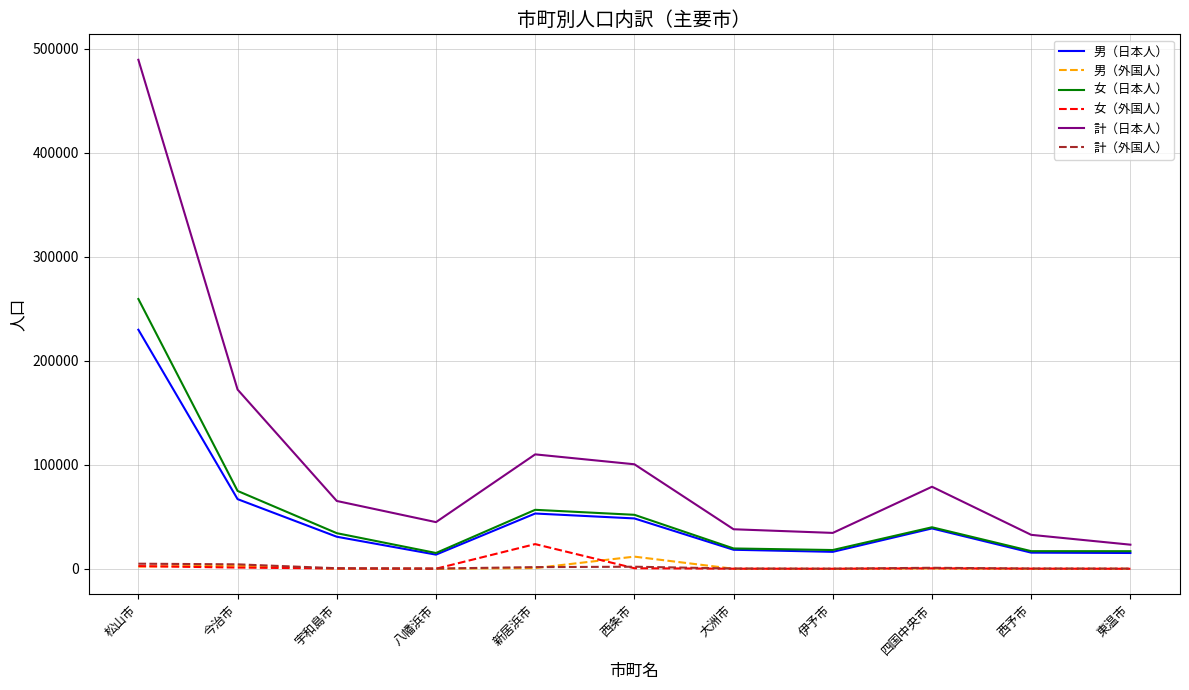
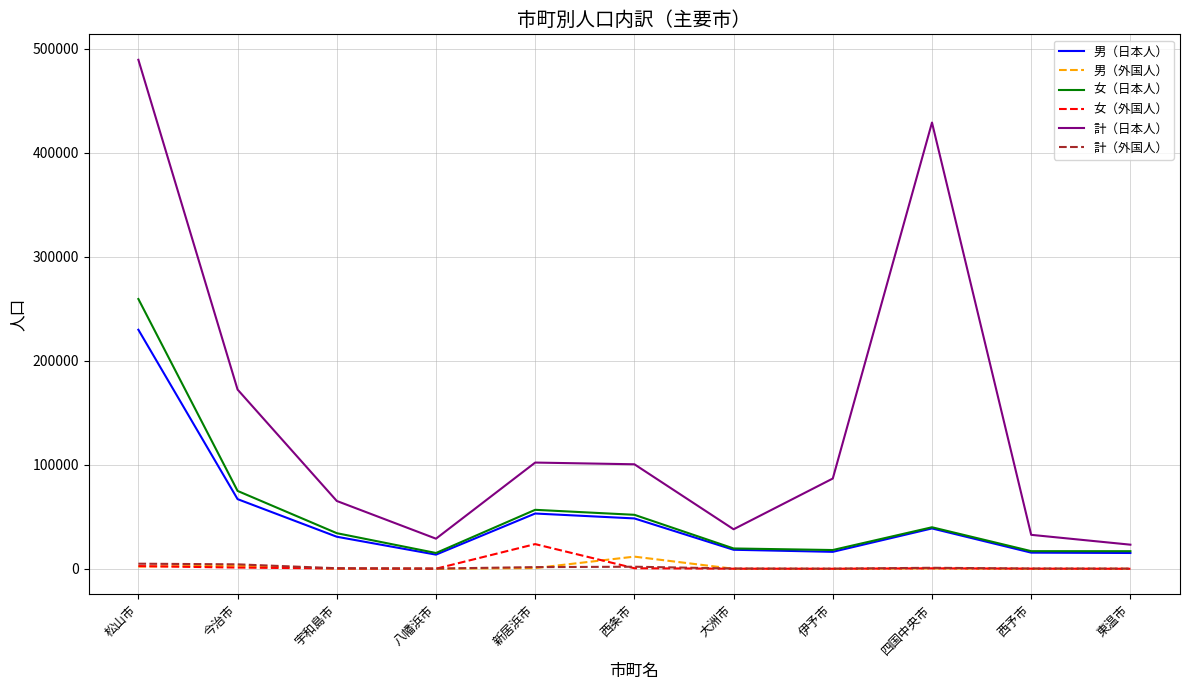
  {
    "男（日本人）": {
      "松山市": 230000,
      "今治市": 67000,
      "宇和島市": 31000,
      "新居浜市": 53000,
      "西条市": 49000
    },
    "男（外国人）": {
      "西条市": 12000
    },
    "女（日本人）": {
      "松山市": 259000,
      "今治市": 75000,
      "宇和島市": 34000,
      "新居浜市": 57000,
      "西条市": 52000
    },
    "女（外国人）": {
      "新居浜市": 24000
    },
    "計（日本人）": {
      "松山市": 489000,
      "今治市": 172000,
      "宇和島市": 65000,
-     "八幡浜市": 45000,
-     "新居浜市": 110000,
+     "八幡浜市": 29000,
+     "新居浜市": 102000,
      "西条市": 101000,
      "大洲市": 38000,
-     "伊予市": 35000,
-     "四国中央市": 79000,
+     "伊予市": 87000,
+     "四国中央市": 429000,
      "西予市": 33000,
      "東温市": 23000
    }
  }
